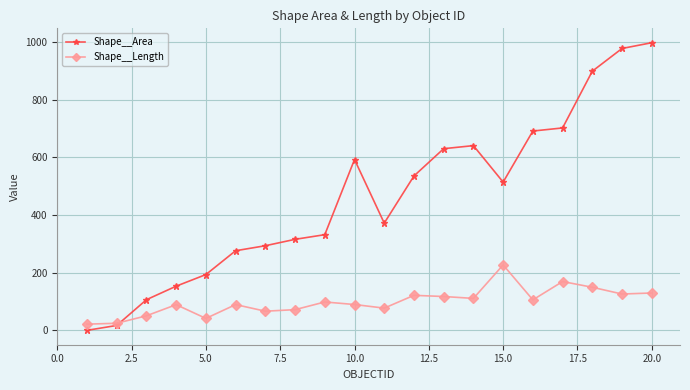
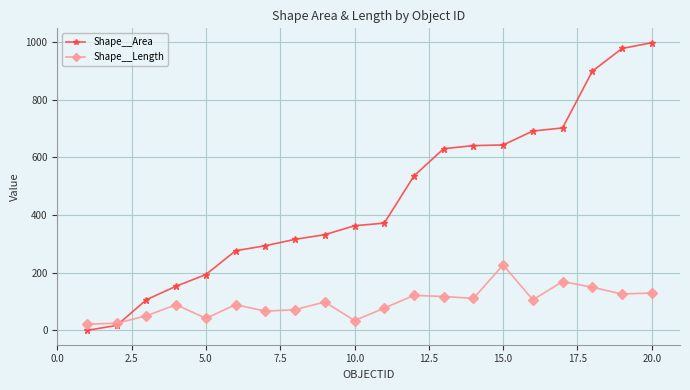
  {
    "Shape__Area": {
      "5.0": 190,
-     "10.0": 590,
-     "15.0": 510,
+     "10.0": 360,
+     "15.0": 640,
      "20.0": 1000
    },
    "Shape__Length": {
      "5.0": 40,
-     "10.0": 90,
+     "10.0": 30,
      "15.0": 230,
      "20.0": 130
    }
  }
